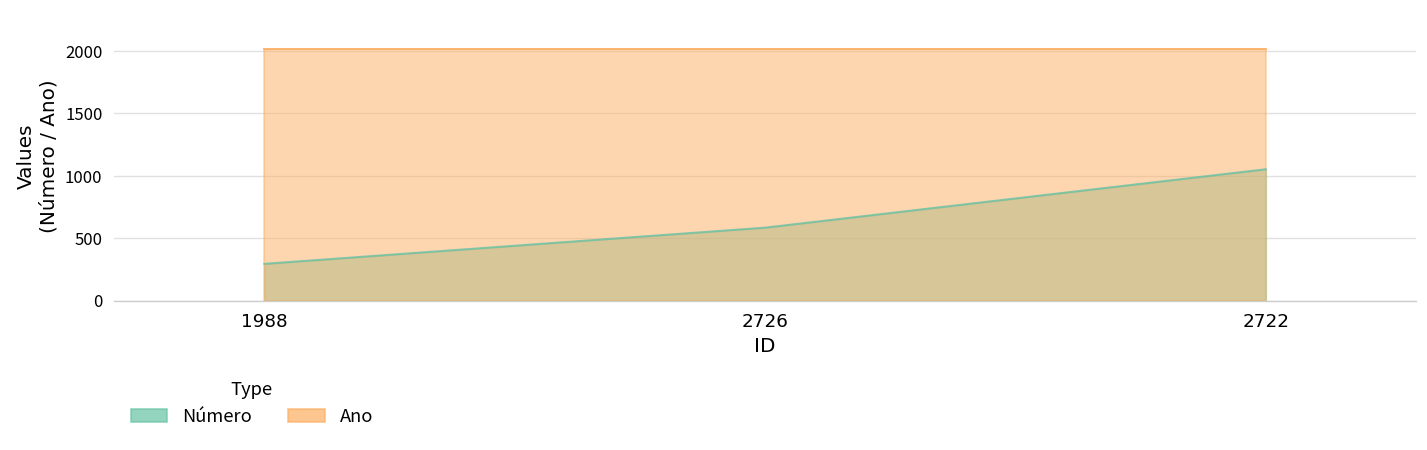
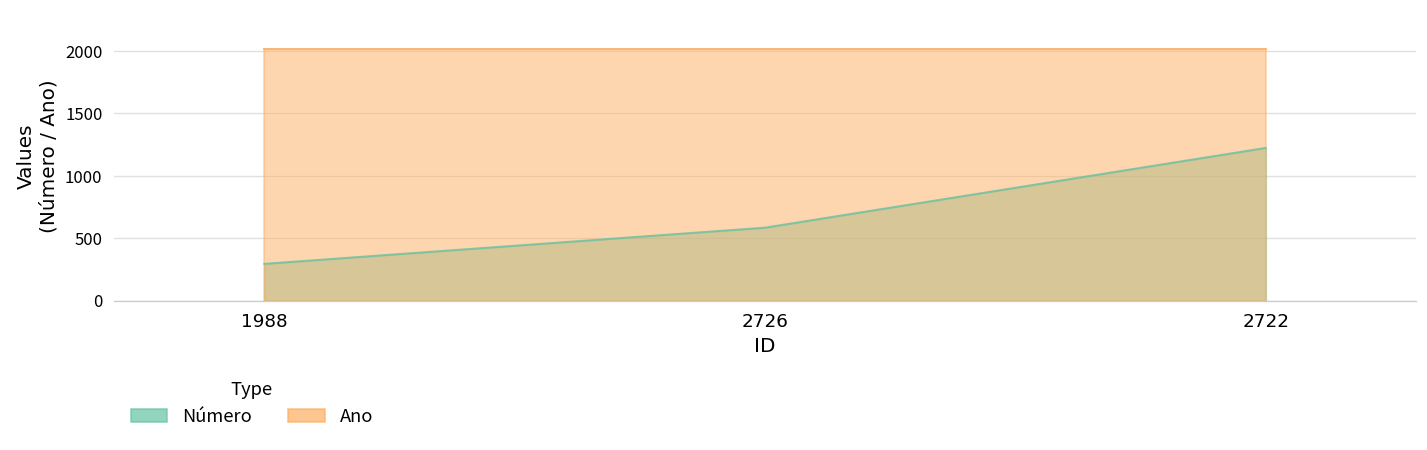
  {
    "Número": {
      "1988": 300,
      "2726": 590,
-     "2722": 1050
+     "2722": 1220
    },
    "Ano": {
      "1988": 2010,
      "2726": 2010,
      "2722": 2010
    }
  }
